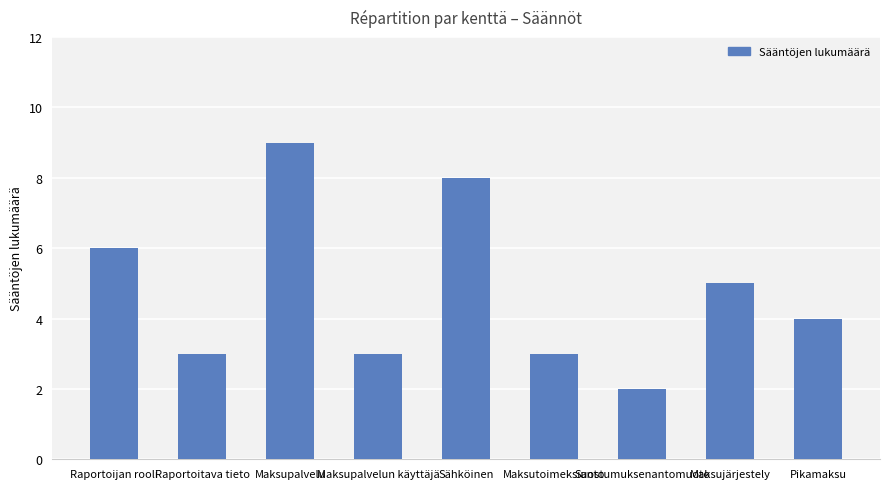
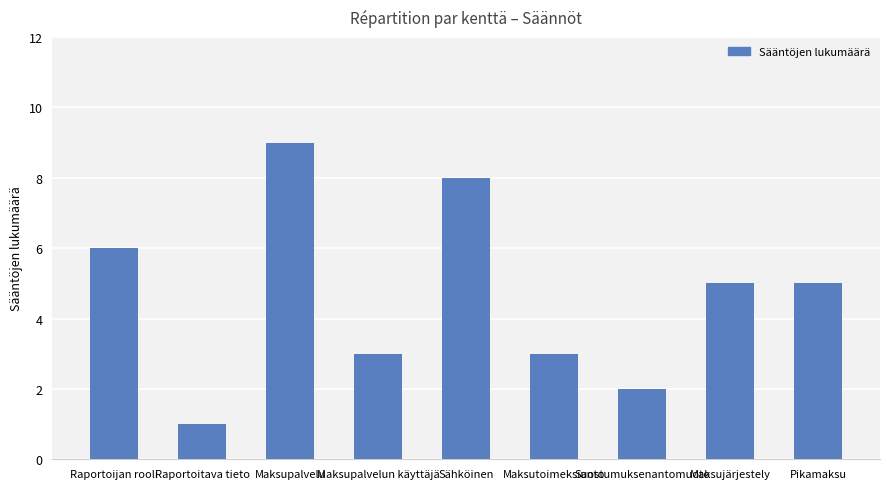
  {
    "Raportoijan rooli": 6,
-   "Raportoitava tieto": 3,
+   "Raportoitava tieto": 1,
    "Maksupalvelu": 9,
    "Maksupalvelun käyttäjä": 3,
    "Sähköinen": 8,
-   "Pikamaksu": 4
+   "Pikamaksu": 5
  }
